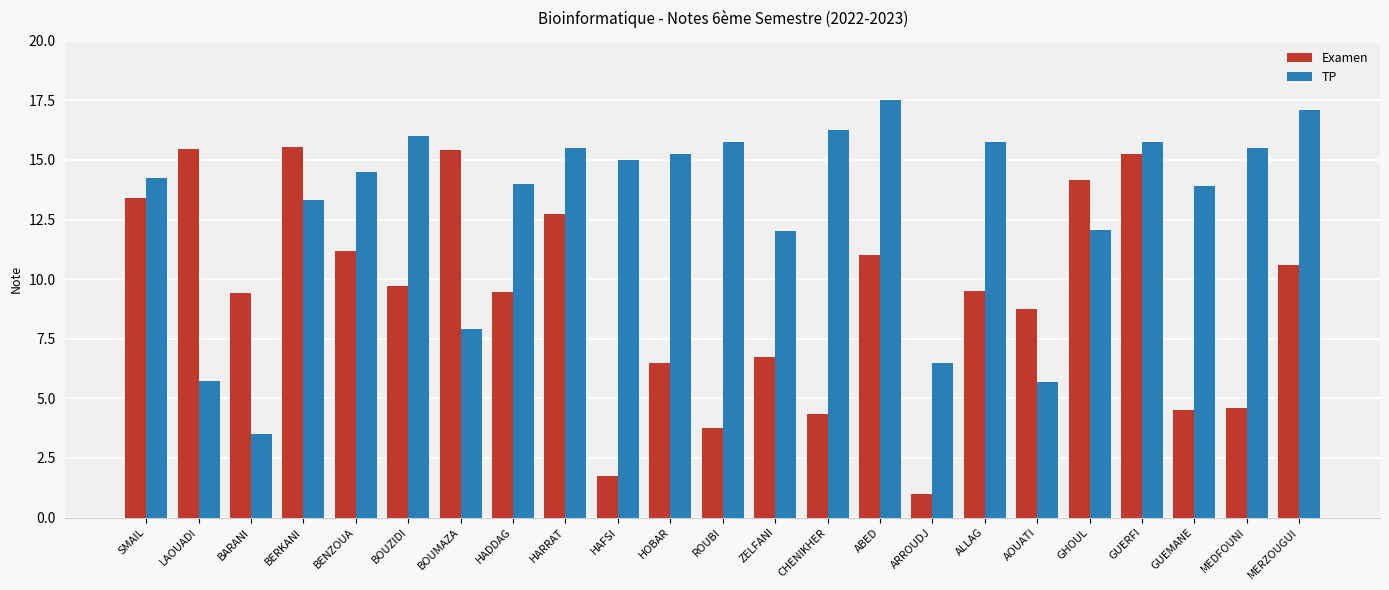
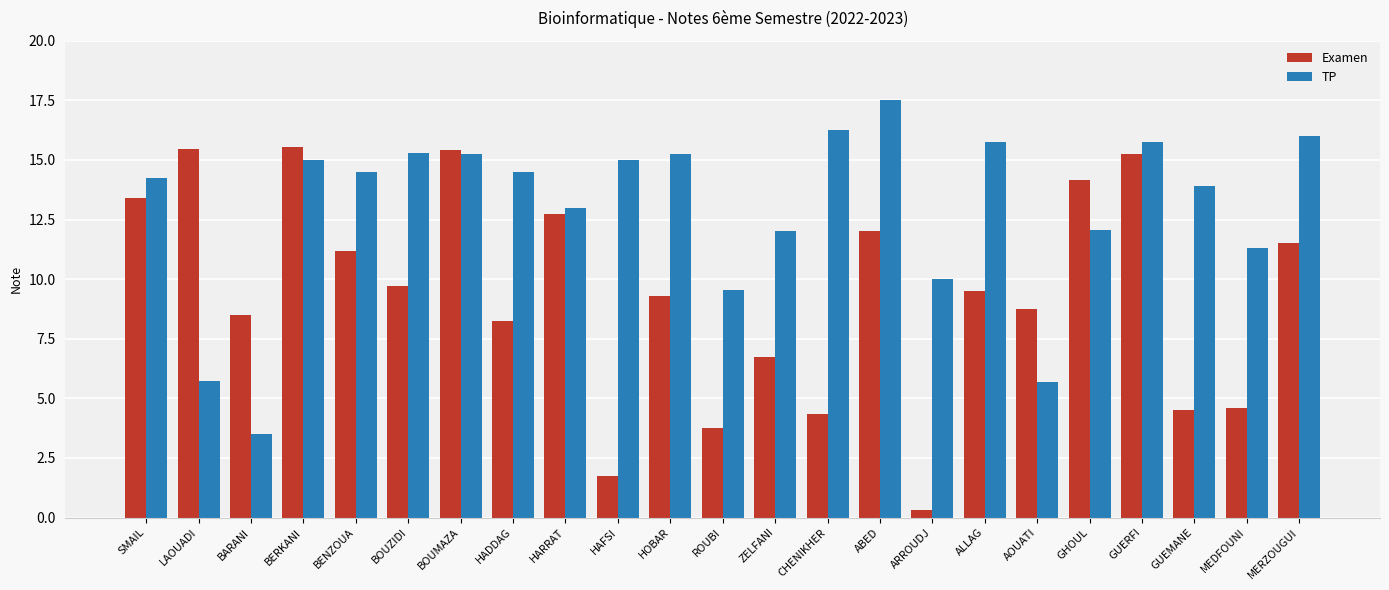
  {
    "Examen": {
      "SMAIL": 13.4,
      "LAOUADI": 15.5,
-     "BARANI": 9.4,
+     "BARANI": 8.5,
      "BERKANI": 15.6,
      "BENZOUA": 11.2,
      "BOUZIDI": 9.7,
      "BOUMAZA": 15.4,
-     "HADDAG": 9.5,
+     "HADDAG": 8.3,
      "HARRAT": 12.8,
      "HAFSI": 1.8,
-     "HOBAR": 6.5,
+     "HOBAR": 9.3,
      "ROUBI": 3.8,
      "ZELFANI": 6.8,
      "CHENIKHER": 4.4,
-     "ABED": 11,
-     "ARROUDJ": 1.0,
+     "ABED": 12,
+     "ARROUDJ": 0.3,
      "ALLAG": 9.5,
      "AOUATI": 8.8,
      "GHOUL": 14.2,
      "GUERFI": 15.3,
      "GUEMANE": 4.5,
      "MEDFOUNI": 4.6,
-     "MERZOUGUI": 10.6
+     "MERZOUGUI": 11.5
    },
    "TP": {
      "SMAIL": 14.3,
      "LAOUADI": 5.7,
      "BARANI": 3.5,
-     "BERKANI": 13.3,
+     "BERKANI": 15.0,
      "BENZOUA": 14.5,
-     "BOUZIDI": 16.0,
-     "BOUMAZA": 7.9,
-     "HADDAG": 14.0,
-     "HARRAT": 15.5,
+     "BOUZIDI": 15.3,
+     "BOUMAZA": 15.3,
+     "HADDAG": 14.5,
+     "HARRAT": 13.0,
      "HAFSI": 15.0,
      "HOBAR": 15.3,
-     "ROUBI": 15.8,
+     "ROUBI": 9.5,
      "ZELFANI": 12.0,
      "CHENIKHER": 16.3,
      "ABED": 17.5,
-     "ARROUDJ": 6.5,
+     "ARROUDJ": 10.0,
      "ALLAG": 15.8,
      "AOUATI": 5.7,
      "GHOUL": 12.1,
      "GUERFI": 15.8,
      "GUEMANE": 13.9,
-     "MEDFOUNI": 15.5,
-     "MERZOUGUI": 17.1
+     "MEDFOUNI": 11.3,
+     "MERZOUGUI": 16.0
    }
  }
